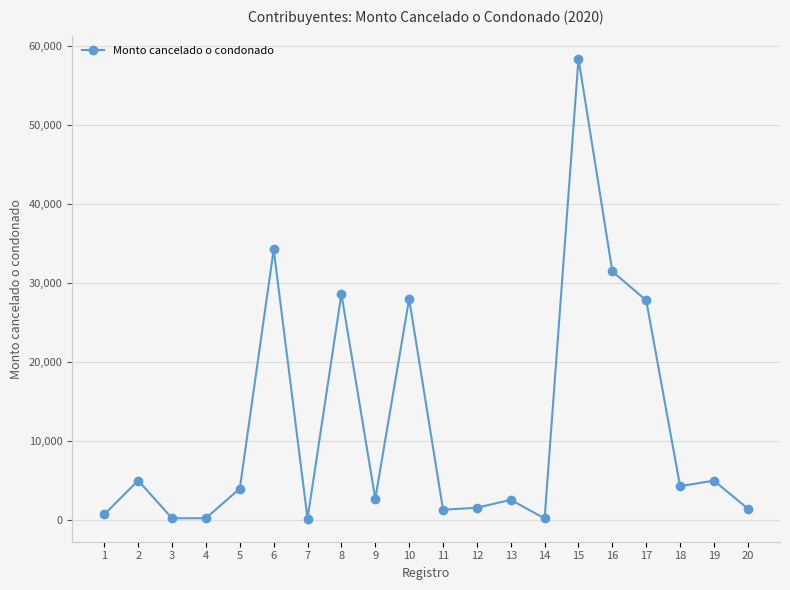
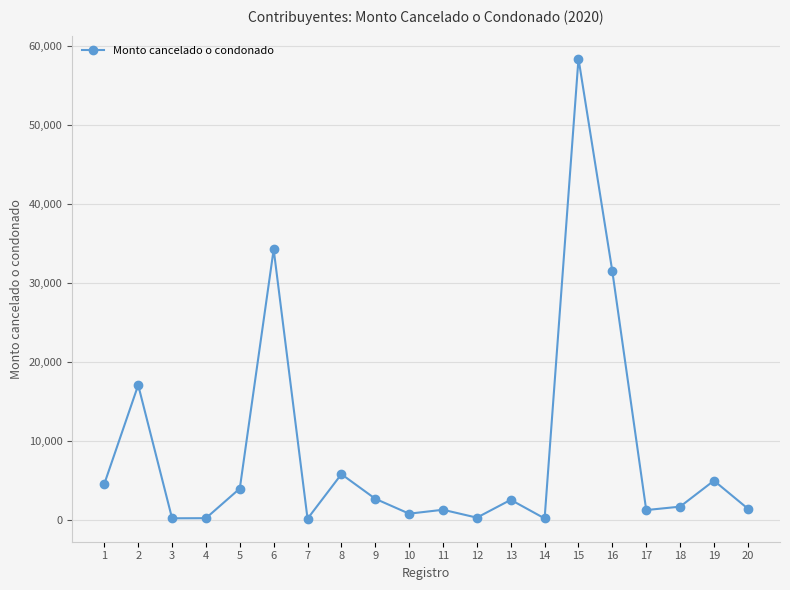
  {
-   "1": "1,000",
-   "2": "5,000",
+   "1": "5,000",
+   "2": "17,000",
    "3": "0",
    "4": "0",
    "5": "4,000",
    "6": "34,000",
    "7": "0",
-   "8": "29,000",
+   "8": "6,000",
    "9": "3,000",
-   "10": "28,000",
+   "10": "1,000",
    "11": "1,000",
-   "12": "2,000",
+   "12": "0",
    "13": "3,000",
    "14": "0",
    "15": "58,000",
    "16": "31,000",
-   "17": "28,000",
-   "18": "4,000",
+   "17": "1,000",
+   "18": "2,000",
    "19": "5,000",
    "20": "1,000"
  }
